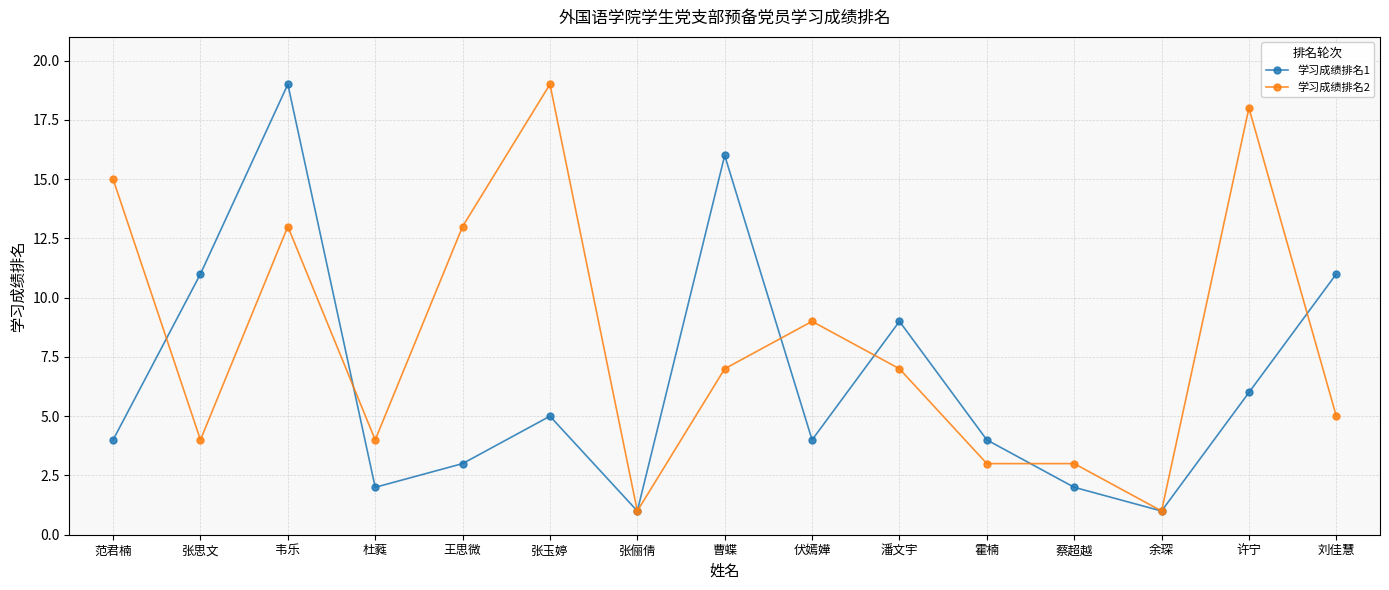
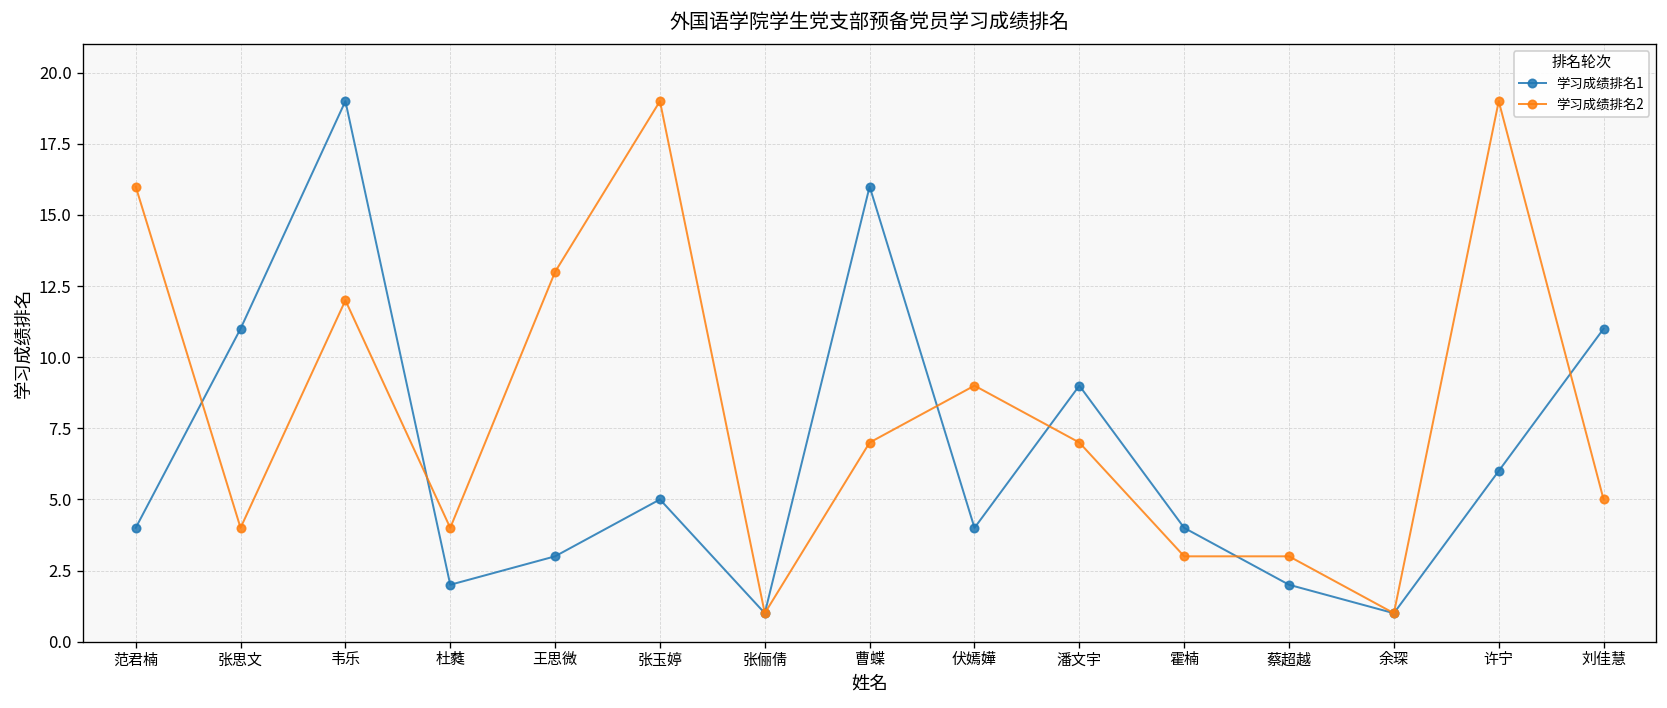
  {
    "学习成绩排名1": {
      "范君楠": 4,
      "张思文": 11,
      "韦乐": 19,
      "杜蕤": 2,
      "王思微": 3,
      "张玉婷": 5,
      "曹蝶": 16,
      "伏嫣嬅": 4,
      "潘文宇": 9,
      "霍楠": 4,
      "蔡超越": 2,
      "许宁": 6,
      "刘佳慧": 11
    },
    "学习成绩排名2": {
-     "范君楠": 15,
+     "范君楠": 16,
      "张思文": 4,
-     "韦乐": 13,
+     "韦乐": 12,
      "杜蕤": 4,
      "王思微": 13,
      "张玉婷": 19,
      "曹蝶": 7,
      "伏嫣嬅": 9,
      "潘文宇": 7,
      "霍楠": 3,
      "蔡超越": 3,
-     "许宁": 18,
+     "许宁": 19,
      "刘佳慧": 5
    }
  }
